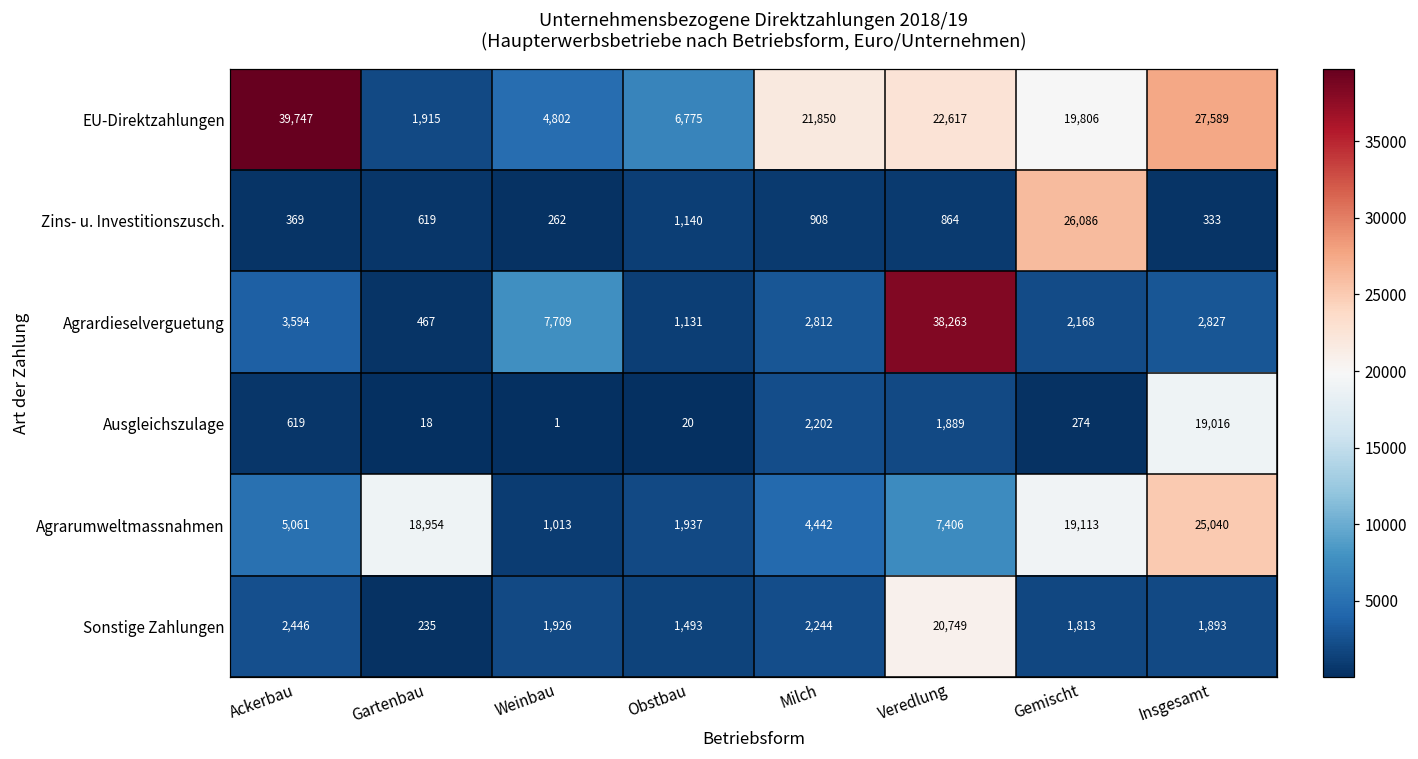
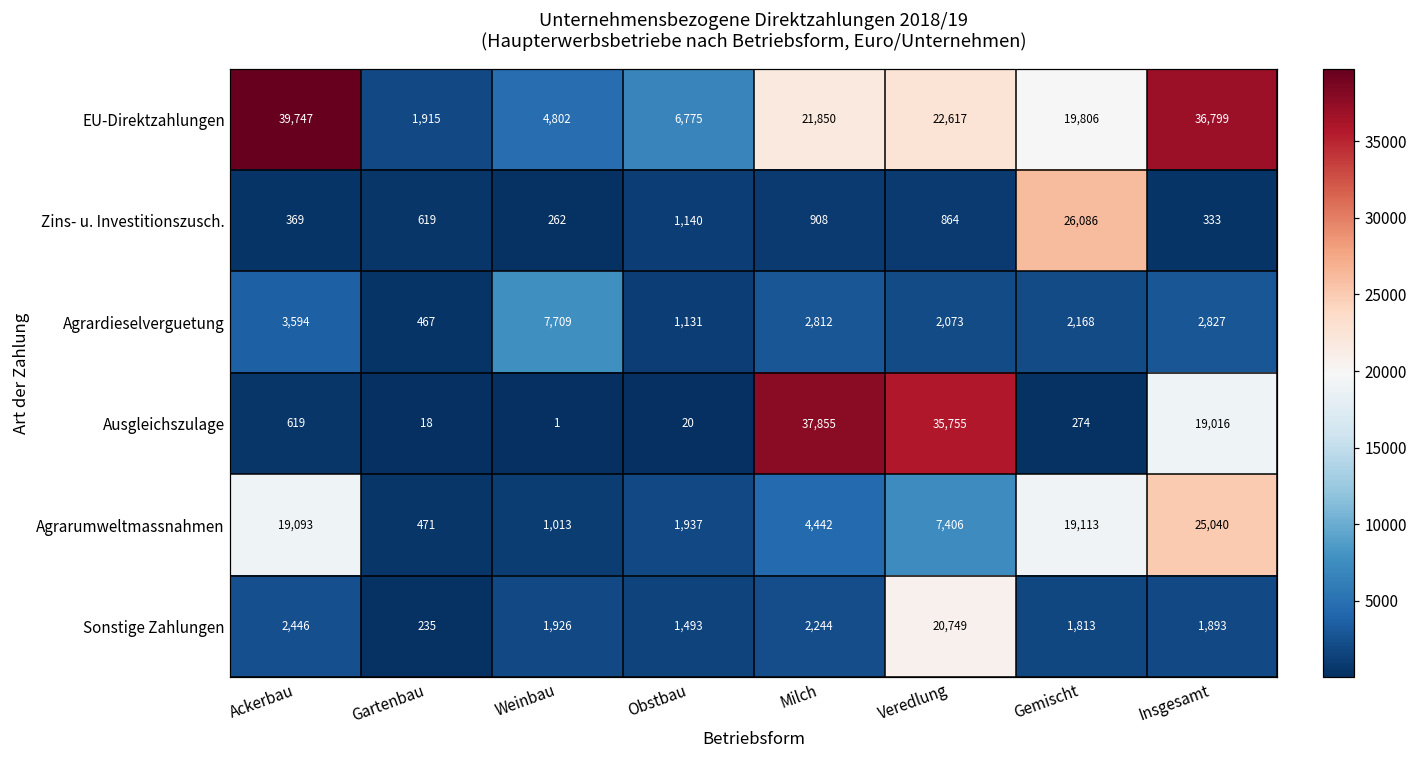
  {
    "EU-Direktzahlungen": {
      "Ackerbau": "39,747",
      "Gartenbau": "1,915",
      "Weinbau": "4,802",
      "Obstbau": "6,775",
      "Milch": "21,850",
      "Veredlung": "22,617",
      "Gemischt": "19,806",
-     "Insgesamt": "27,589"
+     "Insgesamt": "36,799"
    },
    "Zins- u. Investitionszusch.": {
      "Ackerbau": "369",
      "Gartenbau": "619",
      "Weinbau": "262",
      "Obstbau": "1,140",
      "Milch": "908",
      "Veredlung": "864",
      "Gemischt": "26,086",
      "Insgesamt": "333"
    },
    "Agrardieselverguetung": {
      "Ackerbau": "3,594",
      "Gartenbau": "467",
      "Weinbau": "7,709",
      "Obstbau": "1,131",
      "Milch": "2,812",
-     "Veredlung": "38,263",
+     "Veredlung": "2,073",
      "Gemischt": "2,168",
      "Insgesamt": "2,827"
    },
    "Ausgleichszulage": {
      "Ackerbau": "619",
      "Gartenbau": "18",
      "Weinbau": "1",
      "Obstbau": "20",
-     "Milch": "2,202",
-     "Veredlung": "1,889",
+     "Milch": "37,855",
+     "Veredlung": "35,755",
      "Gemischt": "274",
      "Insgesamt": "19,016"
    },
    "Agrarumweltmassnahmen": {
-     "Ackerbau": "5,061",
-     "Gartenbau": "18,954",
+     "Ackerbau": "19,093",
+     "Gartenbau": "471",
      "Weinbau": "1,013",
      "Obstbau": "1,937",
      "Milch": "4,442",
      "Veredlung": "7,406",
      "Gemischt": "19,113",
      "Insgesamt": "25,040"
    },
    "Sonstige Zahlungen": {
      "Ackerbau": "2,446",
      "Gartenbau": "235",
      "Weinbau": "1,926",
      "Obstbau": "1,493",
      "Milch": "2,244",
      "Veredlung": "20,749",
      "Gemischt": "1,813",
      "Insgesamt": "1,893"
    }
  }
